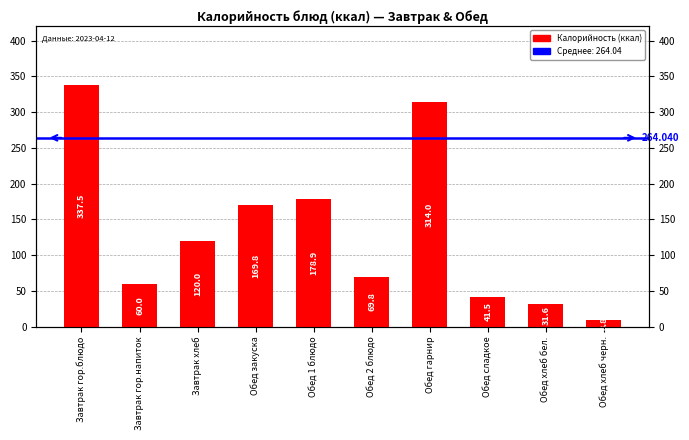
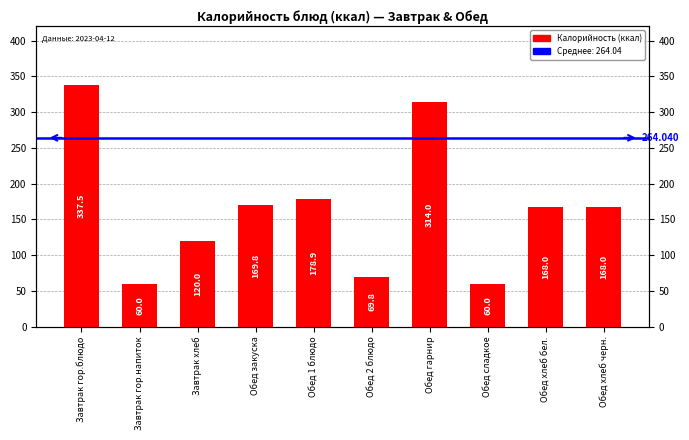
  {
    "Завтрак гор.блюдо": 337.5,
    "Завтрак гор.напиток": 60.0,
    "Завтрак хлеб": 120.0,
    "Обед закуска": 169.8,
    "Обед 1 блюдо": 178.9,
    "Обед 2 блюдо": 69.8,
    "Обед гарнир": 314.0,
-   "Обед сладкое": 41.5,
-   "Обед хлеб бел.": 31.6,
-   "Обед хлеб черн.": 8.8
+   "Обед сладкое": 60.0,
+   "Обед хлеб бел.": 168.0,
+   "Обед хлеб черн.": 168.0
  }
